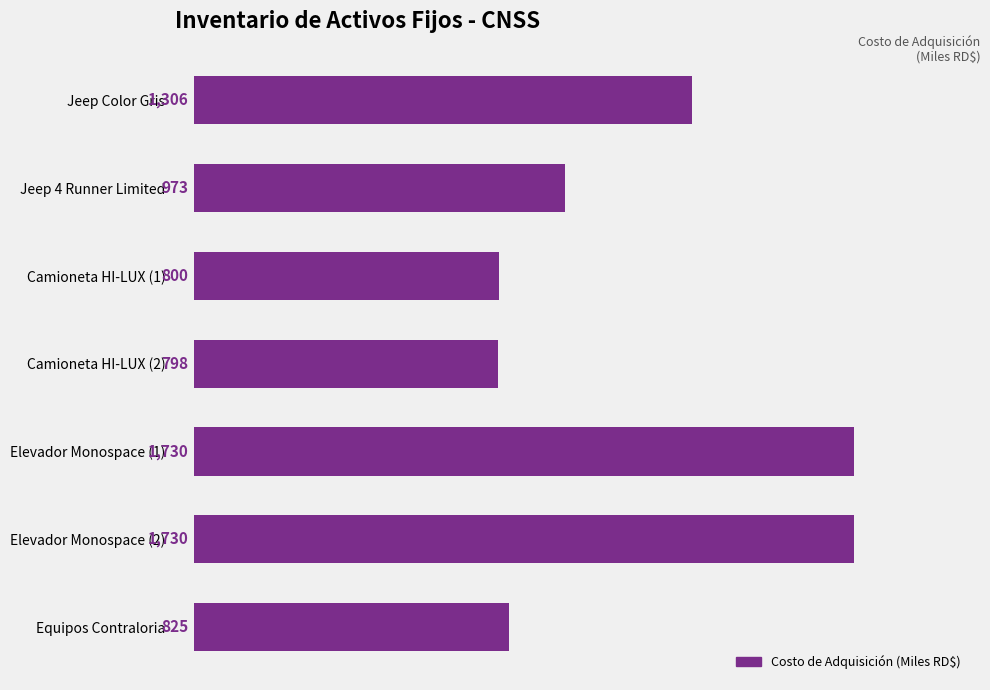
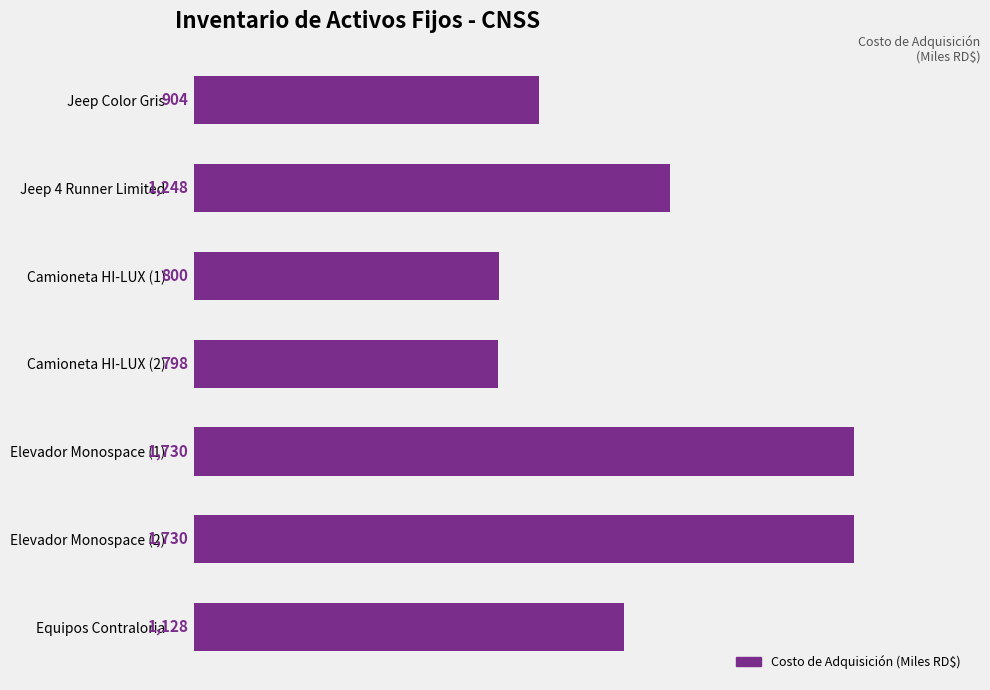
  {
-   "Jeep Color Gris": "1,306",
-   "Jeep 4 Runner Limited": "973",
-   "Equipos Contraloria": "825"
+   "Jeep Color Gris": "904",
+   "Jeep 4 Runner Limited": "1,248",
+   "Equipos Contraloria": "1,128"
  }
